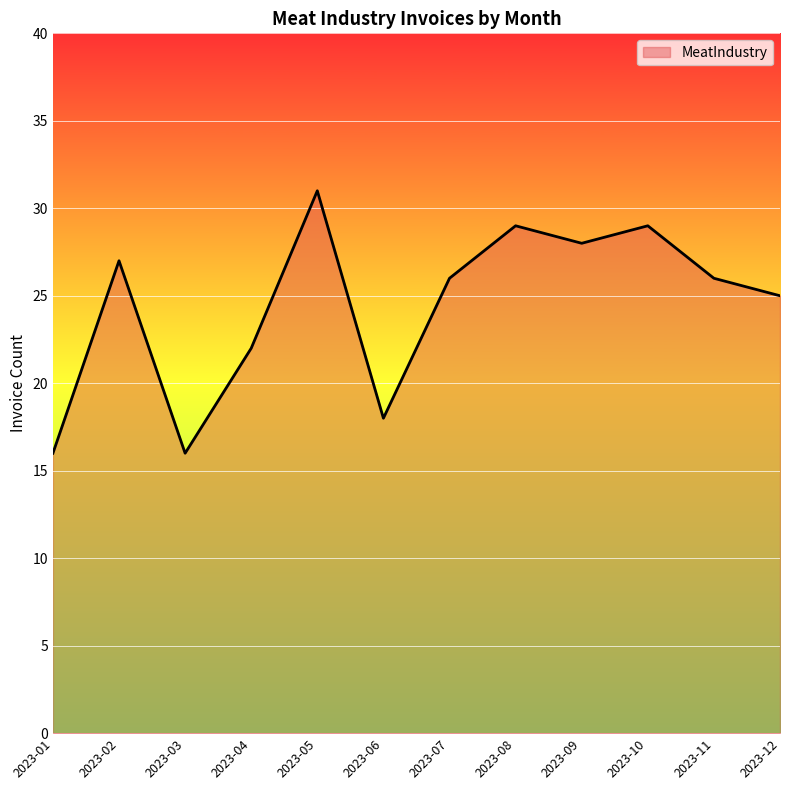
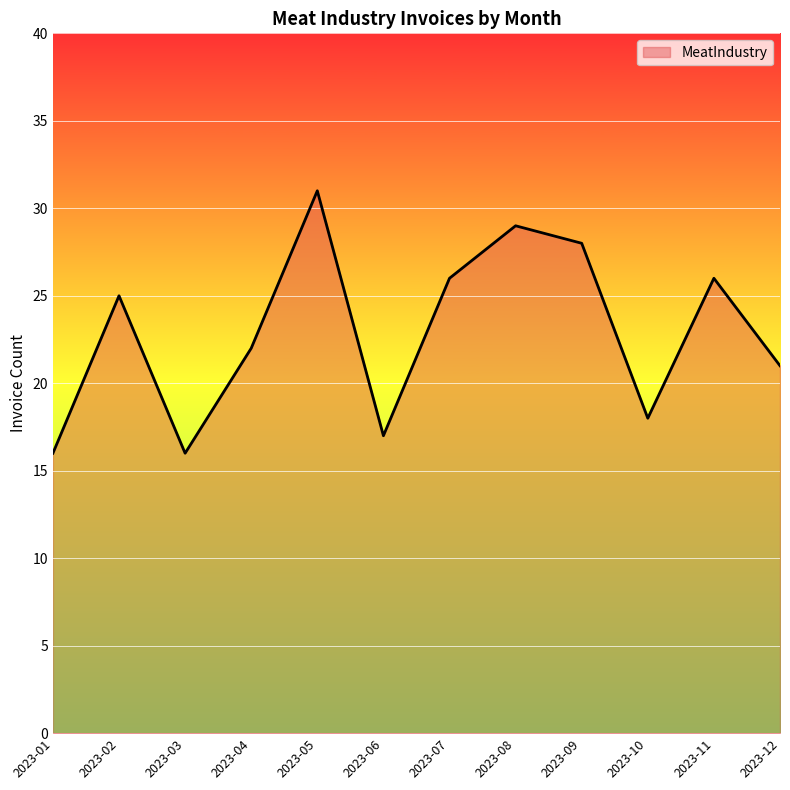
  {
    "2023-01": 16,
-   "2023-02": 27,
+   "2023-02": 25,
    "2023-03": 16,
    "2023-04": 22,
    "2023-05": 31,
-   "2023-06": 18,
+   "2023-06": 17,
    "2023-07": 26,
    "2023-08": 29,
    "2023-09": 28,
-   "2023-10": 29,
+   "2023-10": 18,
    "2023-11": 26,
-   "2023-12": 25
+   "2023-12": 21
  }
